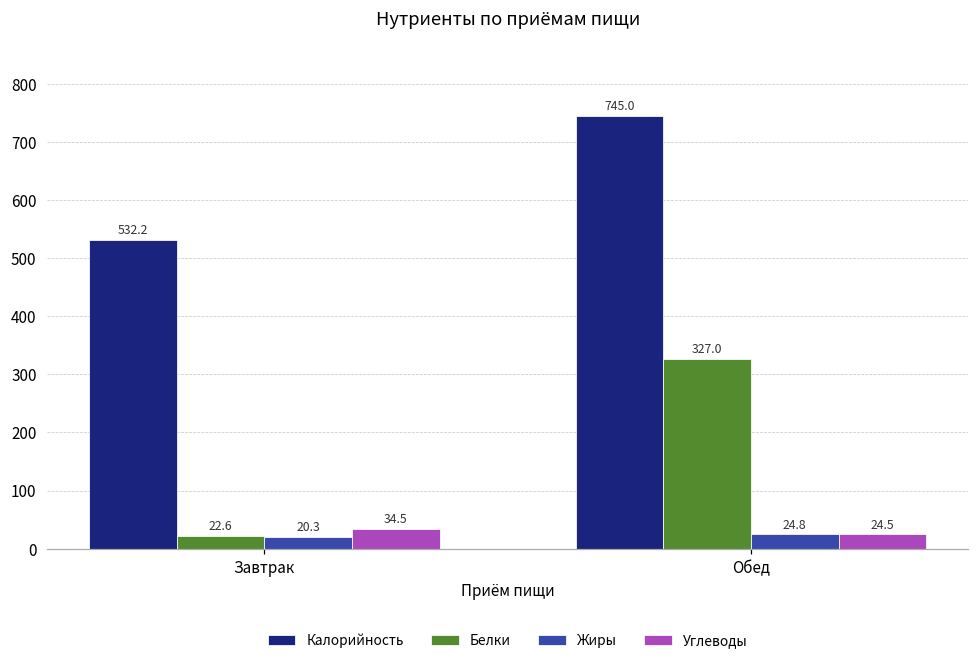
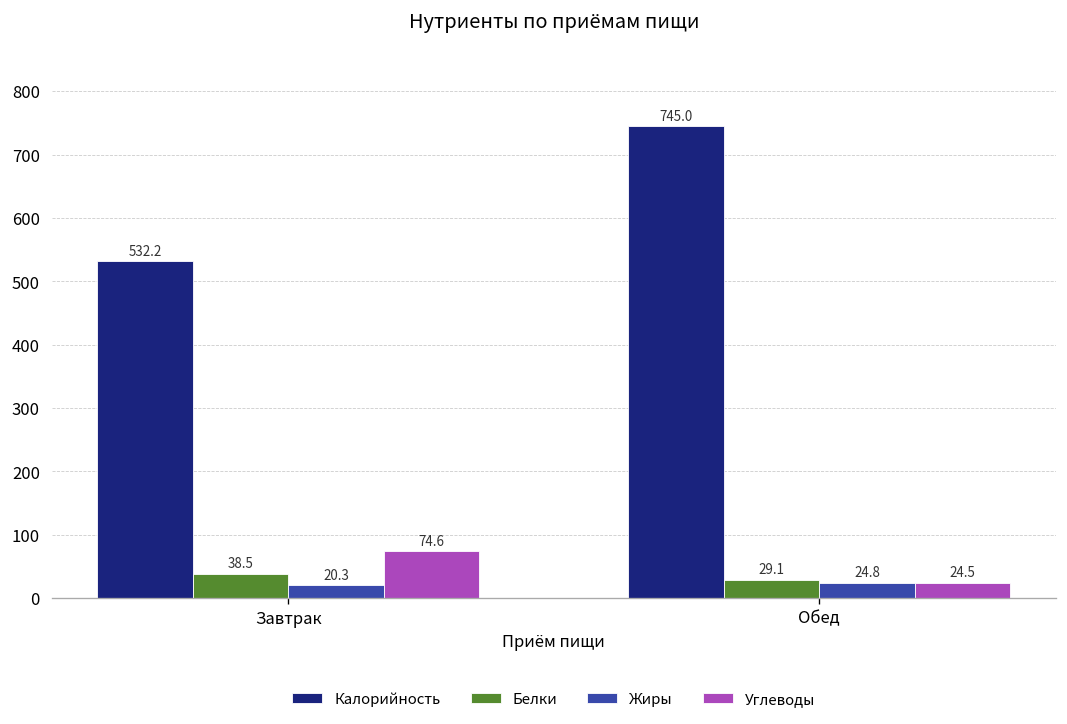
  {
    "Калорийность": {
      "Завтрак": 532.2,
      "Обед": 745.0
    },
    "Белки": {
-     "Завтрак": 22.6,
-     "Обед": 327.0
+     "Завтрак": 38.5,
+     "Обед": 29.1
    },
    "Жиры": {
      "Завтрак": 20.3,
      "Обед": 24.8
    },
    "Углеводы": {
-     "Завтрак": 34.5,
+     "Завтрак": 74.6,
      "Обед": 24.5
    }
  }
